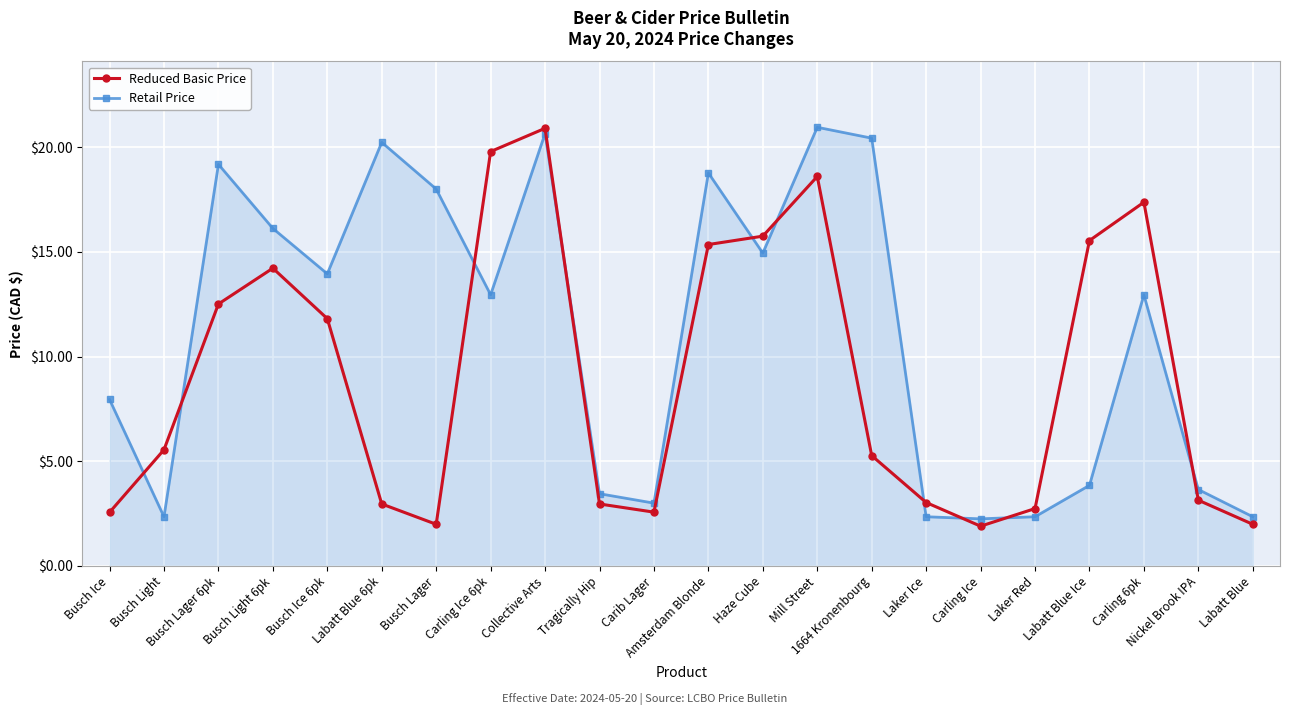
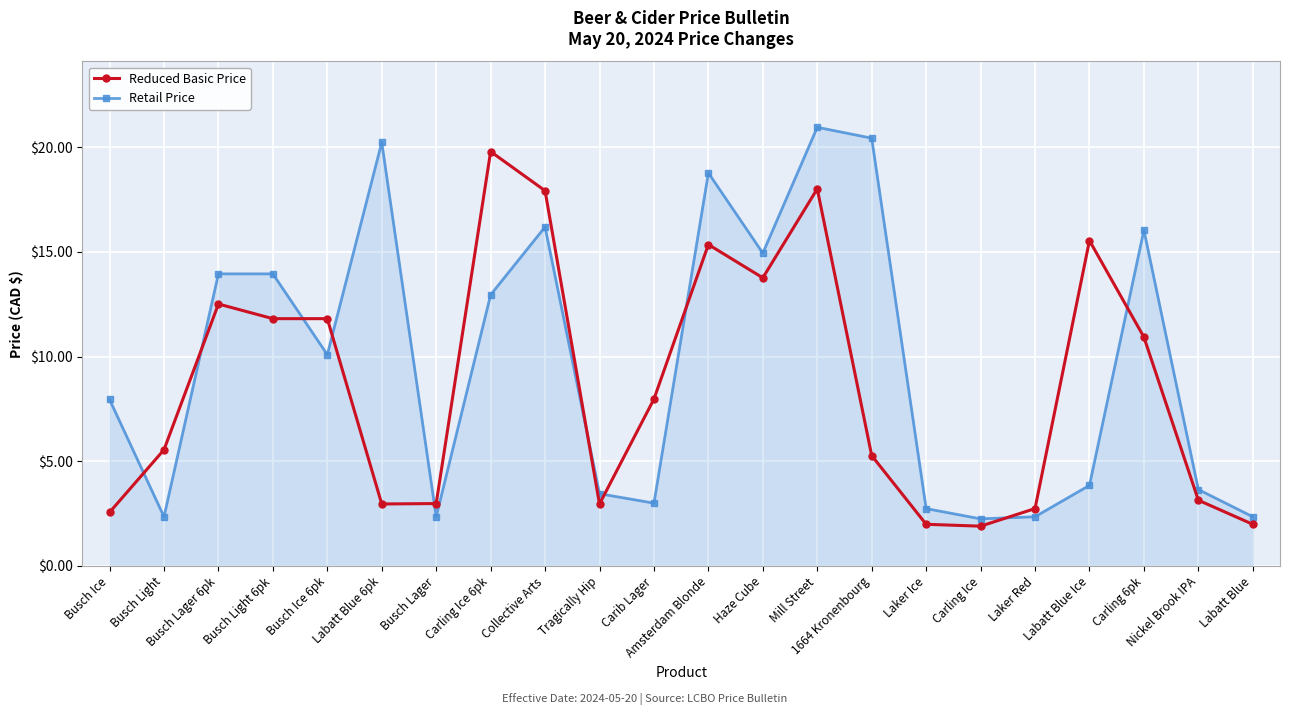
  {
    "Reduced Basic Price": {
      "Busch Ice": "$2.6",
      "Busch Light": "$5.6",
      "Busch Lager 6pk": "$12.5",
-     "Busch Light 6pk": "$14.2",
+     "Busch Light 6pk": "$11.8",
      "Busch Ice 6pk": "$11.8",
      "Labatt Blue 6pk": "$3.0",
-     "Busch Lager": "$2.0",
+     "Busch Lager": "$3.0",
      "Carling Ice 6pk": "$19.8",
-     "Collective Arts": "$20.9",
+     "Collective Arts": "$17.9",
      "Tragically Hip": "$3.0",
-     "Carib Lager": "$2.6",
+     "Carib Lager": "$8.0",
      "Amsterdam Blonde": "$15.4",
-     "Haze Cube": "$15.8",
-     "Mill Street": "$18.6",
+     "Haze Cube": "$13.8",
+     "Mill Street": "$18.0",
      "1664 Kronenbourg": "$5.3",
-     "Laker Ice": "$3.0",
+     "Laker Ice": "$2.0",
      "Carling Ice": "$1.9",
      "Laker Red": "$2.7",
      "Labatt Blue Ice": "$15.5",
-     "Carling 6pk": "$17.4",
+     "Carling 6pk": "$10.9",
      "Nickel Brook IPA": "$3.1",
      "Labatt Blue": "$2.0"
    },
    "Retail Price": {
      "Busch Ice": "$8.0",
      "Busch Light": "$2.4",
-     "Busch Lager 6pk": "$19.2",
-     "Busch Light 6pk": "$16.1",
-     "Busch Ice 6pk": "$14.0",
+     "Busch Lager 6pk": "$14.0",
+     "Busch Light 6pk": "$14.0",
+     "Busch Ice 6pk": "$10.1",
      "Labatt Blue 6pk": "$20.2",
-     "Busch Lager": "$18.0",
+     "Busch Lager": "$2.4",
      "Carling Ice 6pk": "$13.0",
-     "Collective Arts": "$20.7",
+     "Collective Arts": "$16.2",
      "Tragically Hip": "$3.5",
      "Carib Lager": "$3.0",
      "Amsterdam Blonde": "$18.8",
      "Haze Cube": "$14.9",
      "Mill Street": "$21.0",
      "1664 Kronenbourg": "$20.4",
-     "Laker Ice": "$2.4",
+     "Laker Ice": "$2.7",
      "Carling Ice": "$2.3",
      "Laker Red": "$2.4",
      "Labatt Blue Ice": "$3.9",
-     "Carling 6pk": "$13.0",
+     "Carling 6pk": "$16.0",
      "Nickel Brook IPA": "$3.7",
      "Labatt Blue": "$2.4"
    }
  }
